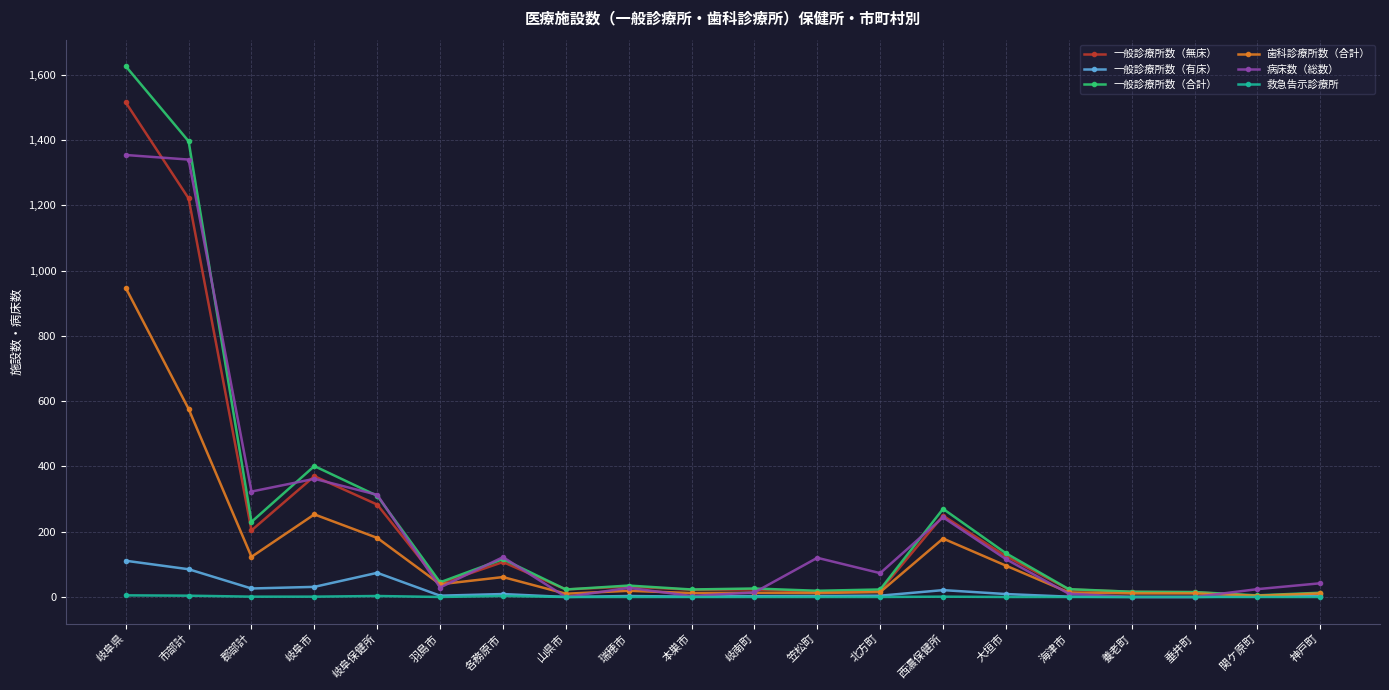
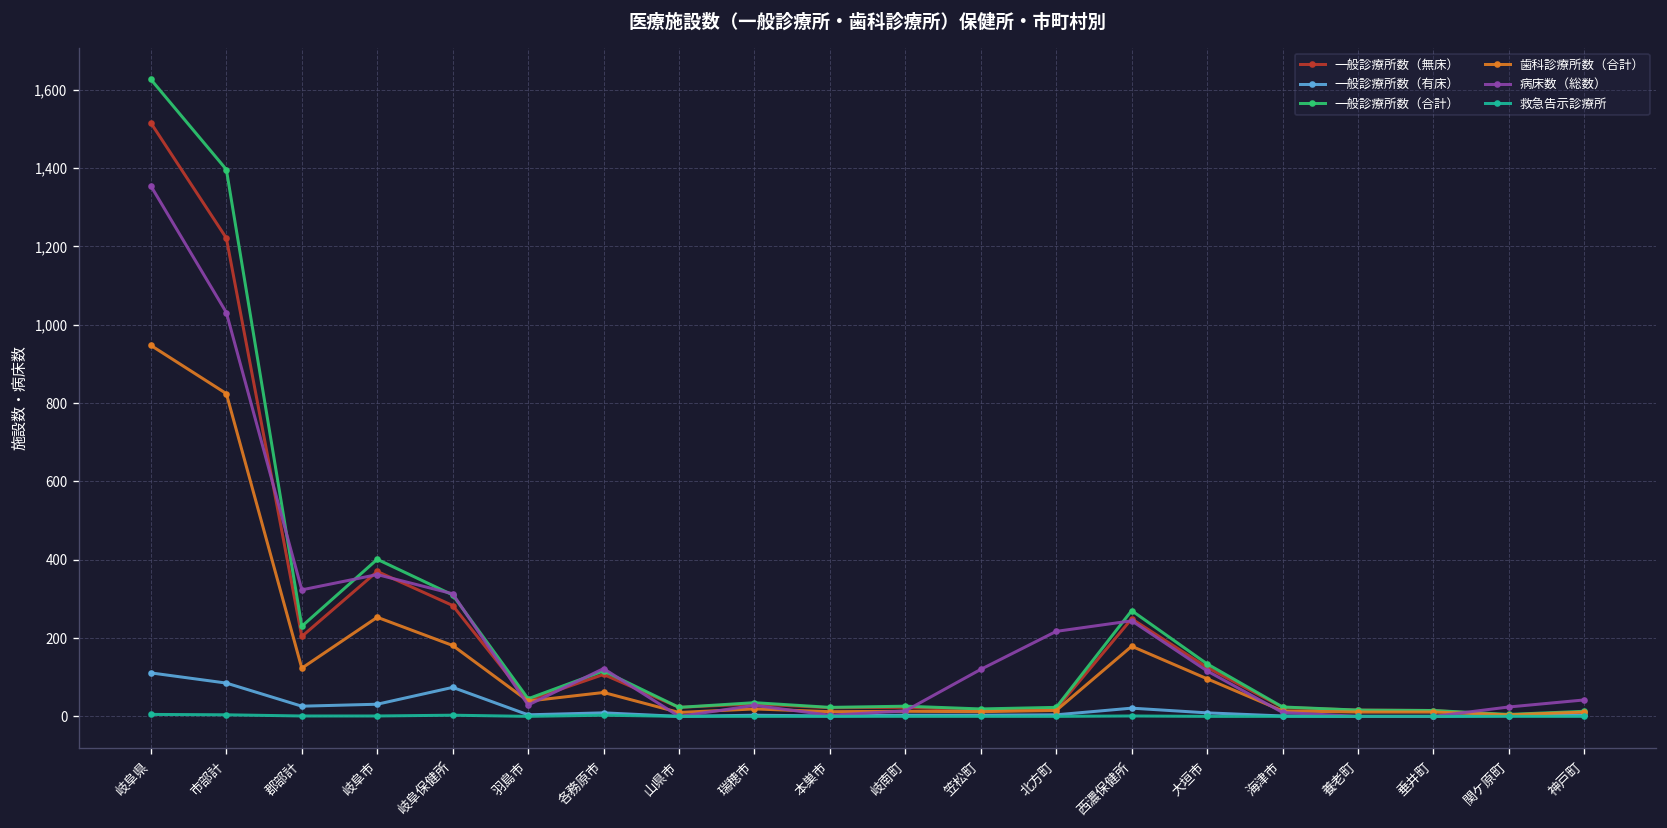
  {
    "一般診療所数（無床）": {
      "岐阜県": "1,520",
      "市部計": "1,220",
      "郡部計": "200",
      "岐阜市": "370",
      "岐阜保健所": "280",
      "各務原市": "110",
      "大垣市": "130"
    },
    "一般診療所数（有床）": {
      "岐阜県": "110",
      "市部計": "90",
      "郡部計": "30",
      "岐阜市": "30",
      "岐阜保健所": "70",
      "西濃保健所": "20",
      "大垣市": "10"
    },
    "歯科診療所数（合計）": {
      "岐阜県": "950",
-     "市部計": "580",
+     "市部計": "820",
      "郡部計": "120",
      "岐阜市": "250",
      "岐阜保健所": "180",
      "各務原市": "60",
      "山県市": "10",
      "瑞穂市": "20",
      "本巣市": "10",
      "西濃保健所": "180",
      "大垣市": "100"
    },
    "病床数（総数）": {
      "岐阜県": "1,350",
-     "市部計": "1,340",
+     "市部計": "1,030",
      "郡部計": "320",
      "岐阜市": "360",
      "羽島市": "30",
      "笠松町": "120",
-     "北方町": "70",
+     "北方町": "220",
      "大垣市": "120",
      "関ケ原町": "20",
      "神戸町": "40"
    }
  }
